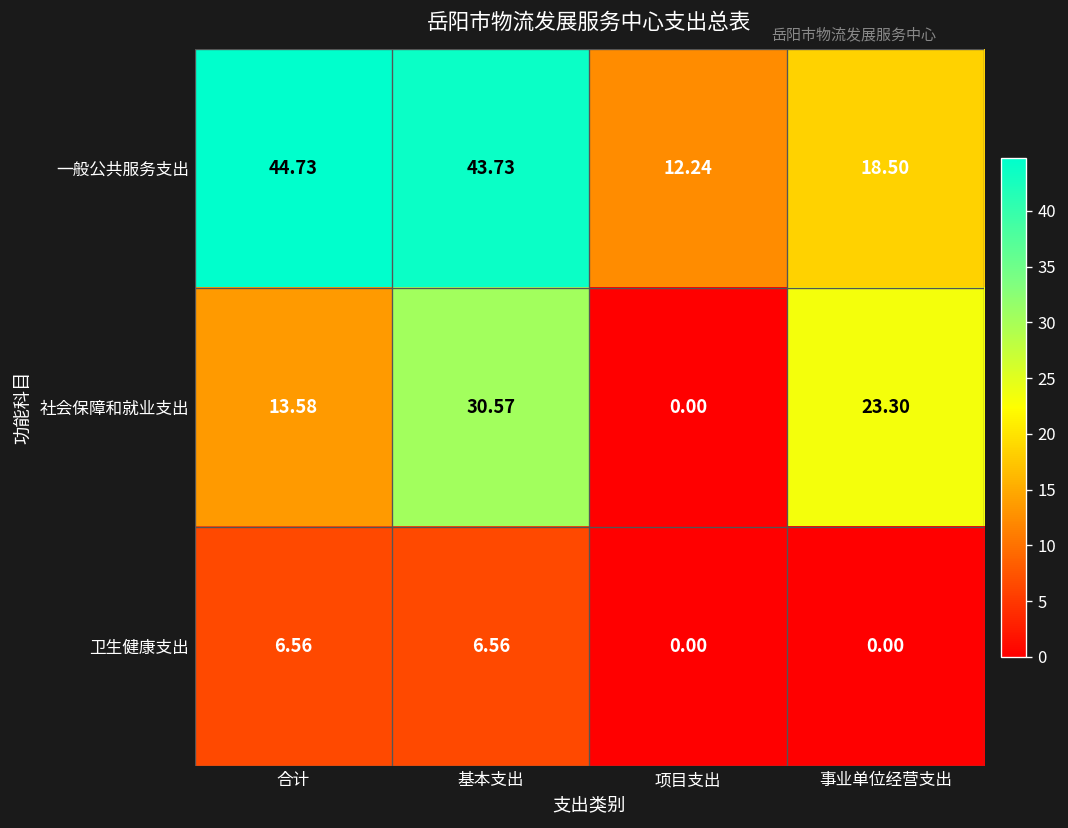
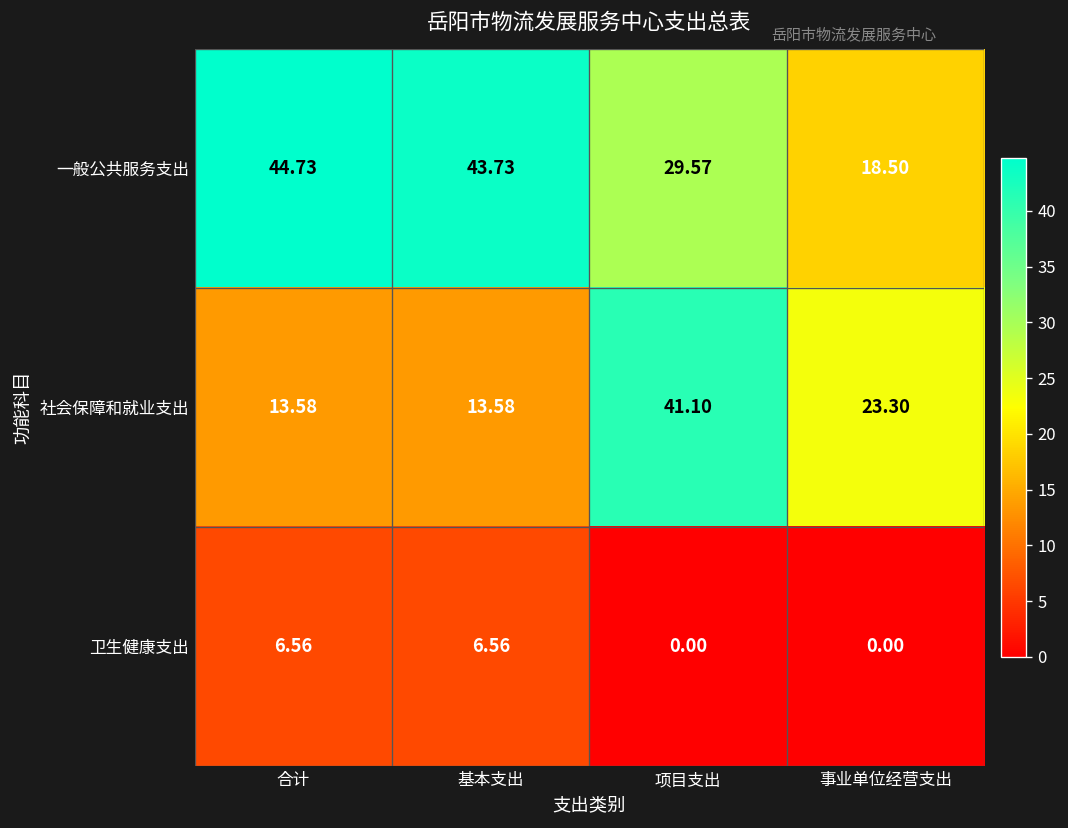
  {
    "一般公共服务支出": {
      "合计": 44.73,
      "基本支出": 43.73,
-     "项目支出": 12.24,
+     "项目支出": 29.57,
      "事业单位经营支出": 18.50
    },
    "社会保障和就业支出": {
      "合计": 13.58,
-     "基本支出": 30.57,
-     "项目支出": 0.00,
+     "基本支出": 13.58,
+     "项目支出": 41.10,
      "事业单位经营支出": 23.30
    },
    "卫生健康支出": {
      "合计": 6.56,
      "基本支出": 6.56,
      "项目支出": 0.00,
      "事业单位经营支出": 0.00
    }
  }
